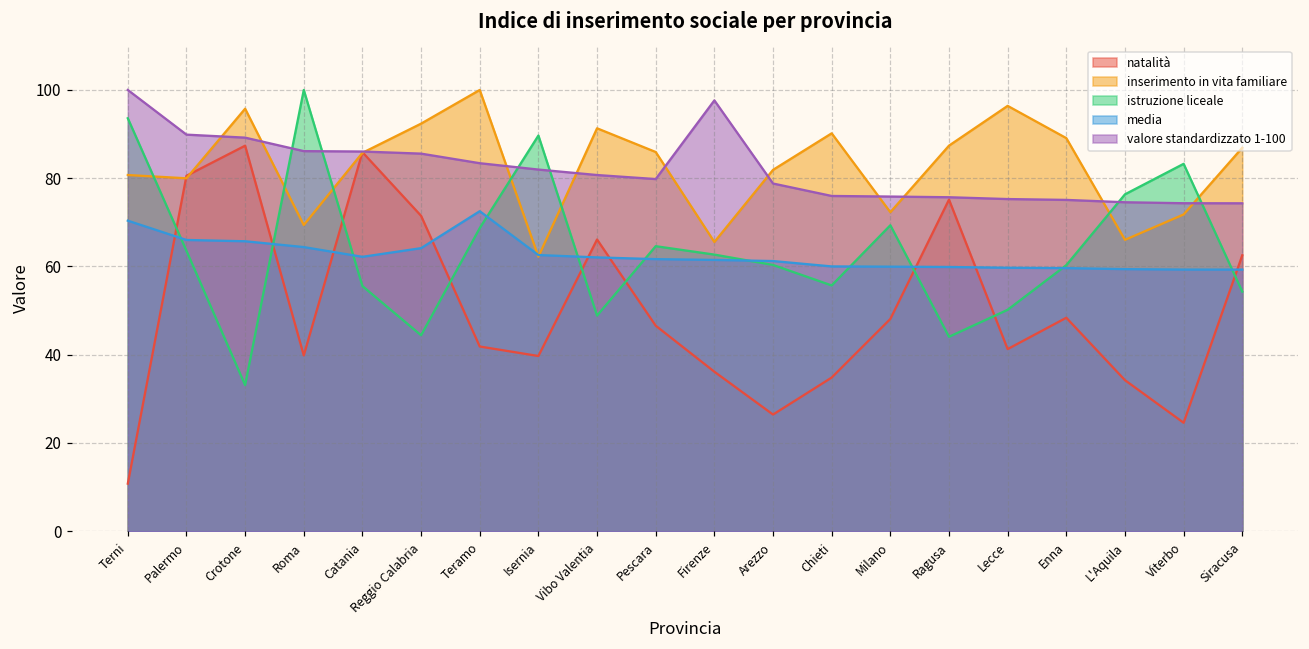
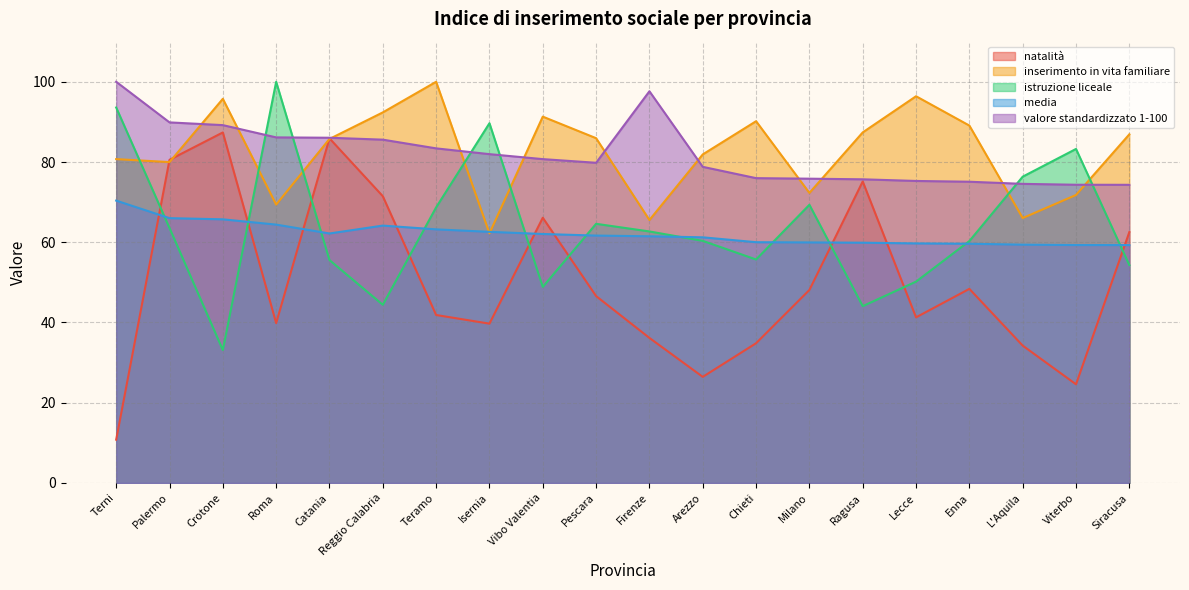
  {
    "natalità": {
      "Terni": 11,
      "Crotone": 87,
      "Roma": 40,
      "Reggio Calabria": 71,
      "Teramo": 42,
      "Isernia": 40,
      "Vibo Valentia": 66,
      "Pescara": 47,
      "Firenze": 36,
      "Arezzo": 26,
      "Chieti": 35,
      "Milano": 48,
      "Lecce": 41,
      "Enna": 48,
      "L'Aquila": 34,
      "Viterbo": 25,
      "Siracusa": 63
    },
    "inserimento in vita familiare": {
      "Terni": 81,
      "Crotone": 96,
      "Roma": 69,
      "Reggio Calabria": 92,
      "Teramo": 100,
      "Vibo Valentia": 91,
      "Pescara": 86,
      "Firenze": 66,
      "Arezzo": 82,
      "Chieti": 90,
      "Milano": 72,
      "Ragusa": 87,
      "Lecce": 96,
      "Enna": 89,
      "L'Aquila": 66,
      "Viterbo": 72,
      "Siracusa": 87
    },
    "istruzione liceale": {
      "Terni": 94,
      "Palermo": 64,
      "Crotone": 33,
      "Roma": 100,
      "Catania": 56,
      "Reggio Calabria": 44,
      "Teramo": 69,
      "Isernia": 90,
      "Vibo Valentia": 49,
      "Pescara": 65,
      "Firenze": 63,
      "Arezzo": 60,
      "Chieti": 56,
      "Milano": 69,
      "Ragusa": 44,
      "Lecce": 50,
      "Enna": 60,
      "L'Aquila": 76,
      "Viterbo": 83,
      "Siracusa": 54
    },
    "media": {
      "Terni": 70,
      "Palermo": 66,
      "Crotone": 66,
      "Roma": 64,
      "Catania": 62,
      "Reggio Calabria": 64,
-     "Teramo": 73,
+     "Teramo": 63,
      "Vibo Valentia": 62,
      "Pescara": 62,
      "Firenze": 61,
      "Arezzo": 61,
      "Chieti": 60,
      "Milano": 60,
      "Ragusa": 60,
      "Lecce": 60,
      "Enna": 60,
      "L'Aquila": 59,
      "Viterbo": 59,
      "Siracusa": 59
    },
    "valore standardizzato 1-100": {
      "Terni": 100,
      "Palermo": 90,
      "Crotone": 89,
      "Roma": 86,
      "Reggio Calabria": 86,
      "Teramo": 83,
      "Isernia": 82,
      "Vibo Valentia": 81,
      "Pescara": 80,
      "Firenze": 98,
      "Arezzo": 79,
      "Chieti": 76,
      "Milano": 76,
      "Lecce": 75,
      "Enna": 75,
      "L'Aquila": 75,
      "Viterbo": 74,
      "Siracusa": 74
    }
  }
